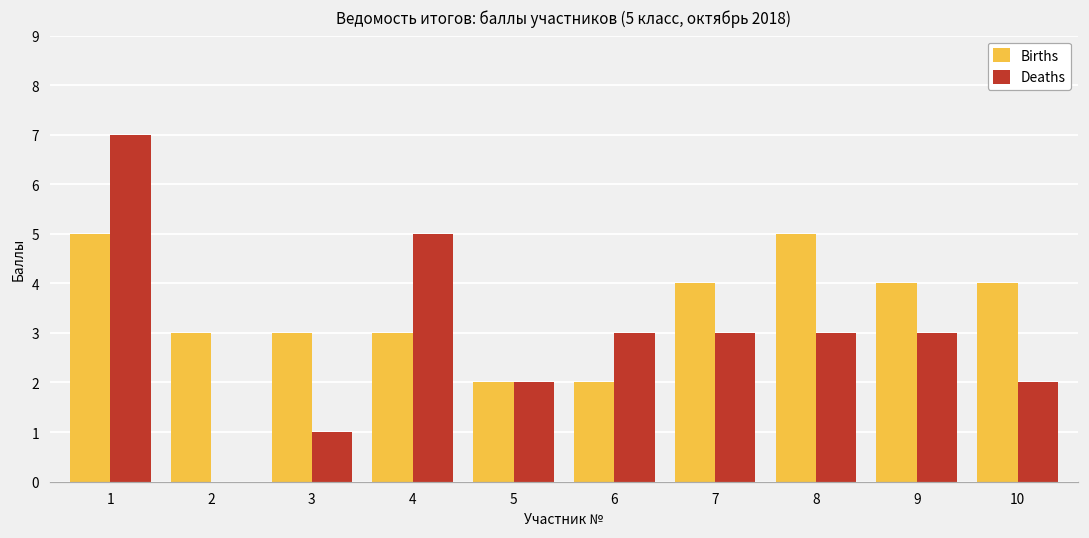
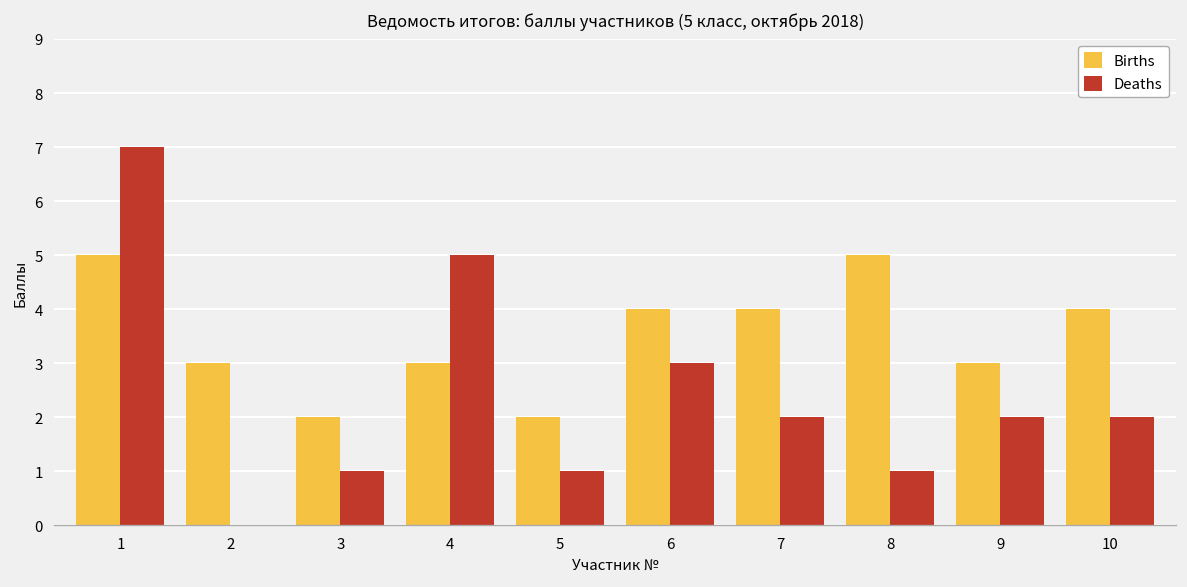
  {
    "Births": {
      "1": 5,
      "2": 3,
-     "3": 3,
+     "3": 2,
      "4": 3,
      "5": 2,
-     "6": 2,
+     "6": 4,
      "7": 4,
      "8": 5,
-     "9": 4,
+     "9": 3,
      "10": 4
    },
    "Deaths": {
      "1": 7,
      "2": 0,
      "3": 1,
      "4": 5,
-     "5": 2,
+     "5": 1,
      "6": 3,
-     "7": 3,
-     "8": 3,
-     "9": 3,
+     "7": 2,
+     "8": 1,
+     "9": 2,
      "10": 2
    }
  }
